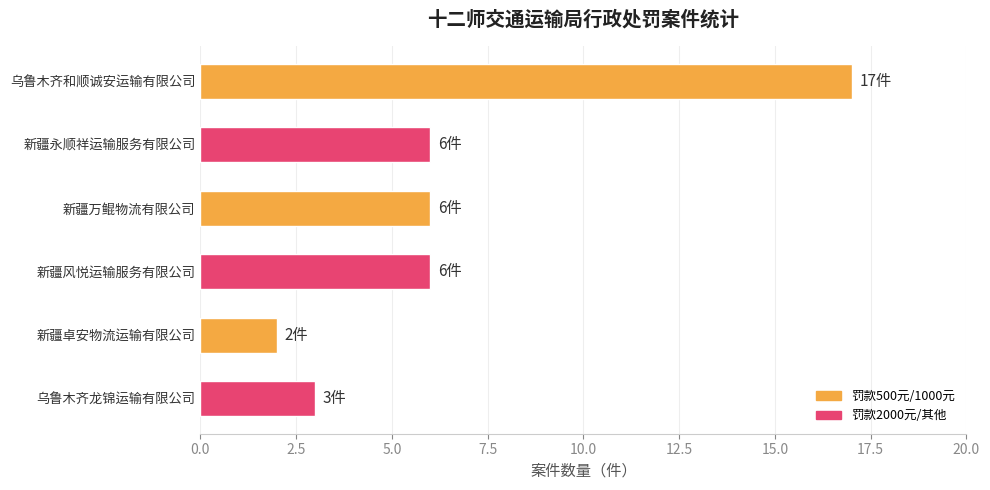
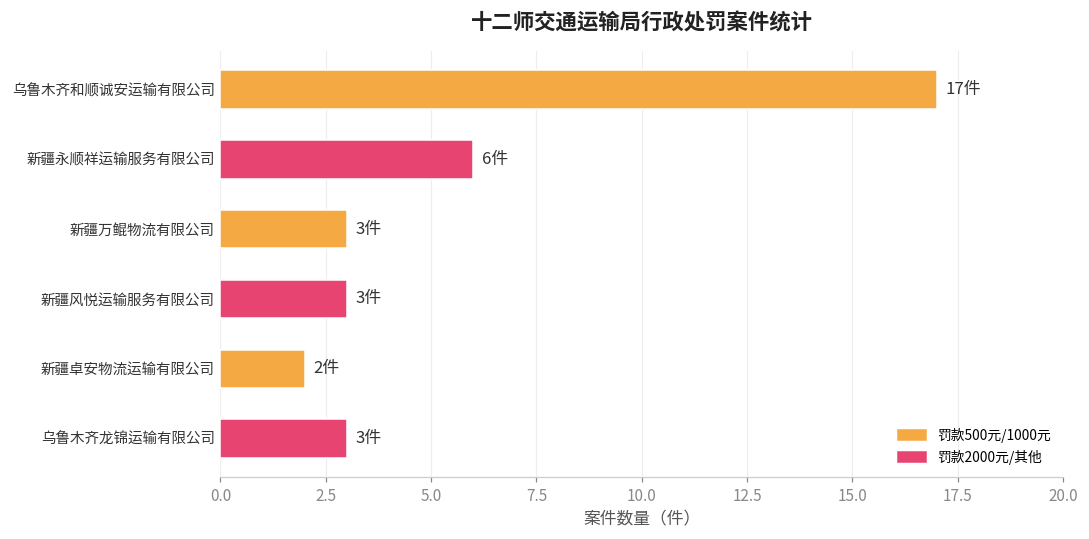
  {
    "乌鲁木齐和顺诚安运输有限公司": "17件",
    "新疆永顺祥运输服务有限公司": "6件",
-   "新疆万鲲物流有限公司": "6件",
-   "新疆风悦运输服务有限公司": "6件",
+   "新疆万鲲物流有限公司": "3件",
+   "新疆风悦运输服务有限公司": "3件",
    "新疆卓安物流运输有限公司": "2件",
    "乌鲁木齐龙锦运输有限公司": "3件"
  }
